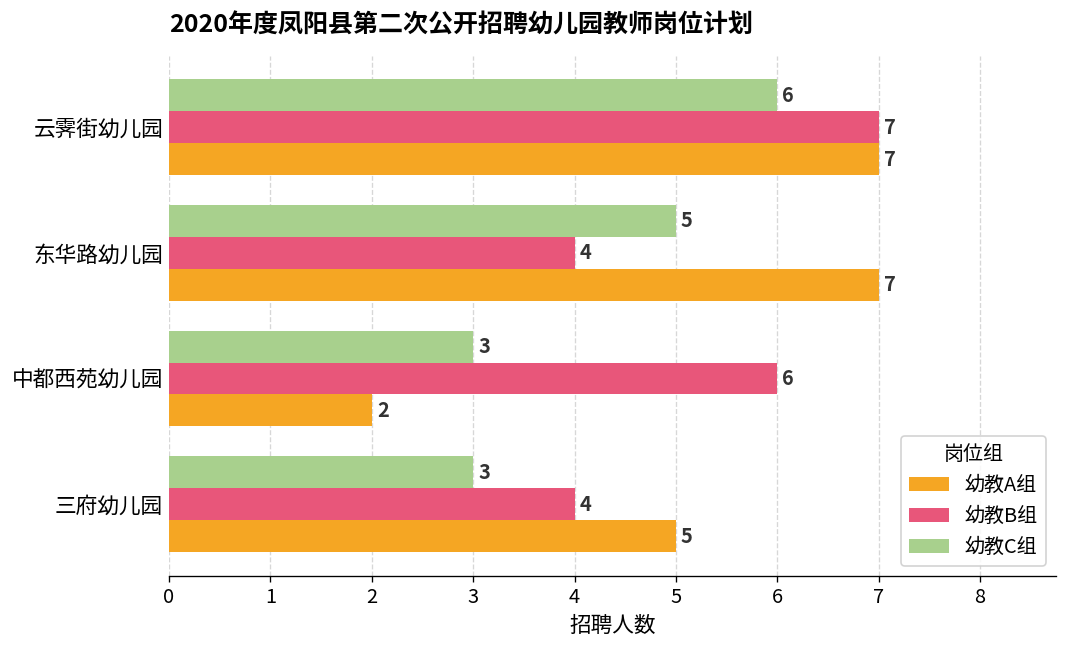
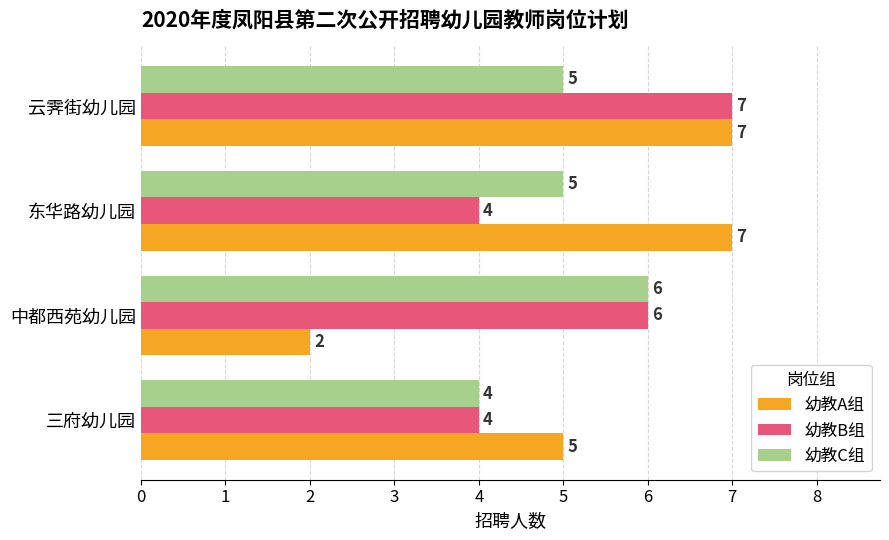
  {
    "幼教A组": {
      "云霁街幼儿园": 7,
      "东华路幼儿园": 7,
      "中都西苑幼儿园": 2,
      "三府幼儿园": 5
    },
    "幼教B组": {
      "云霁街幼儿园": 7,
      "东华路幼儿园": 4,
      "中都西苑幼儿园": 6,
      "三府幼儿园": 4
    },
    "幼教C组": {
-     "云霁街幼儿园": 6,
+     "云霁街幼儿园": 5,
      "东华路幼儿园": 5,
-     "中都西苑幼儿园": 3,
-     "三府幼儿园": 3
+     "中都西苑幼儿园": 6,
+     "三府幼儿园": 4
    }
  }
